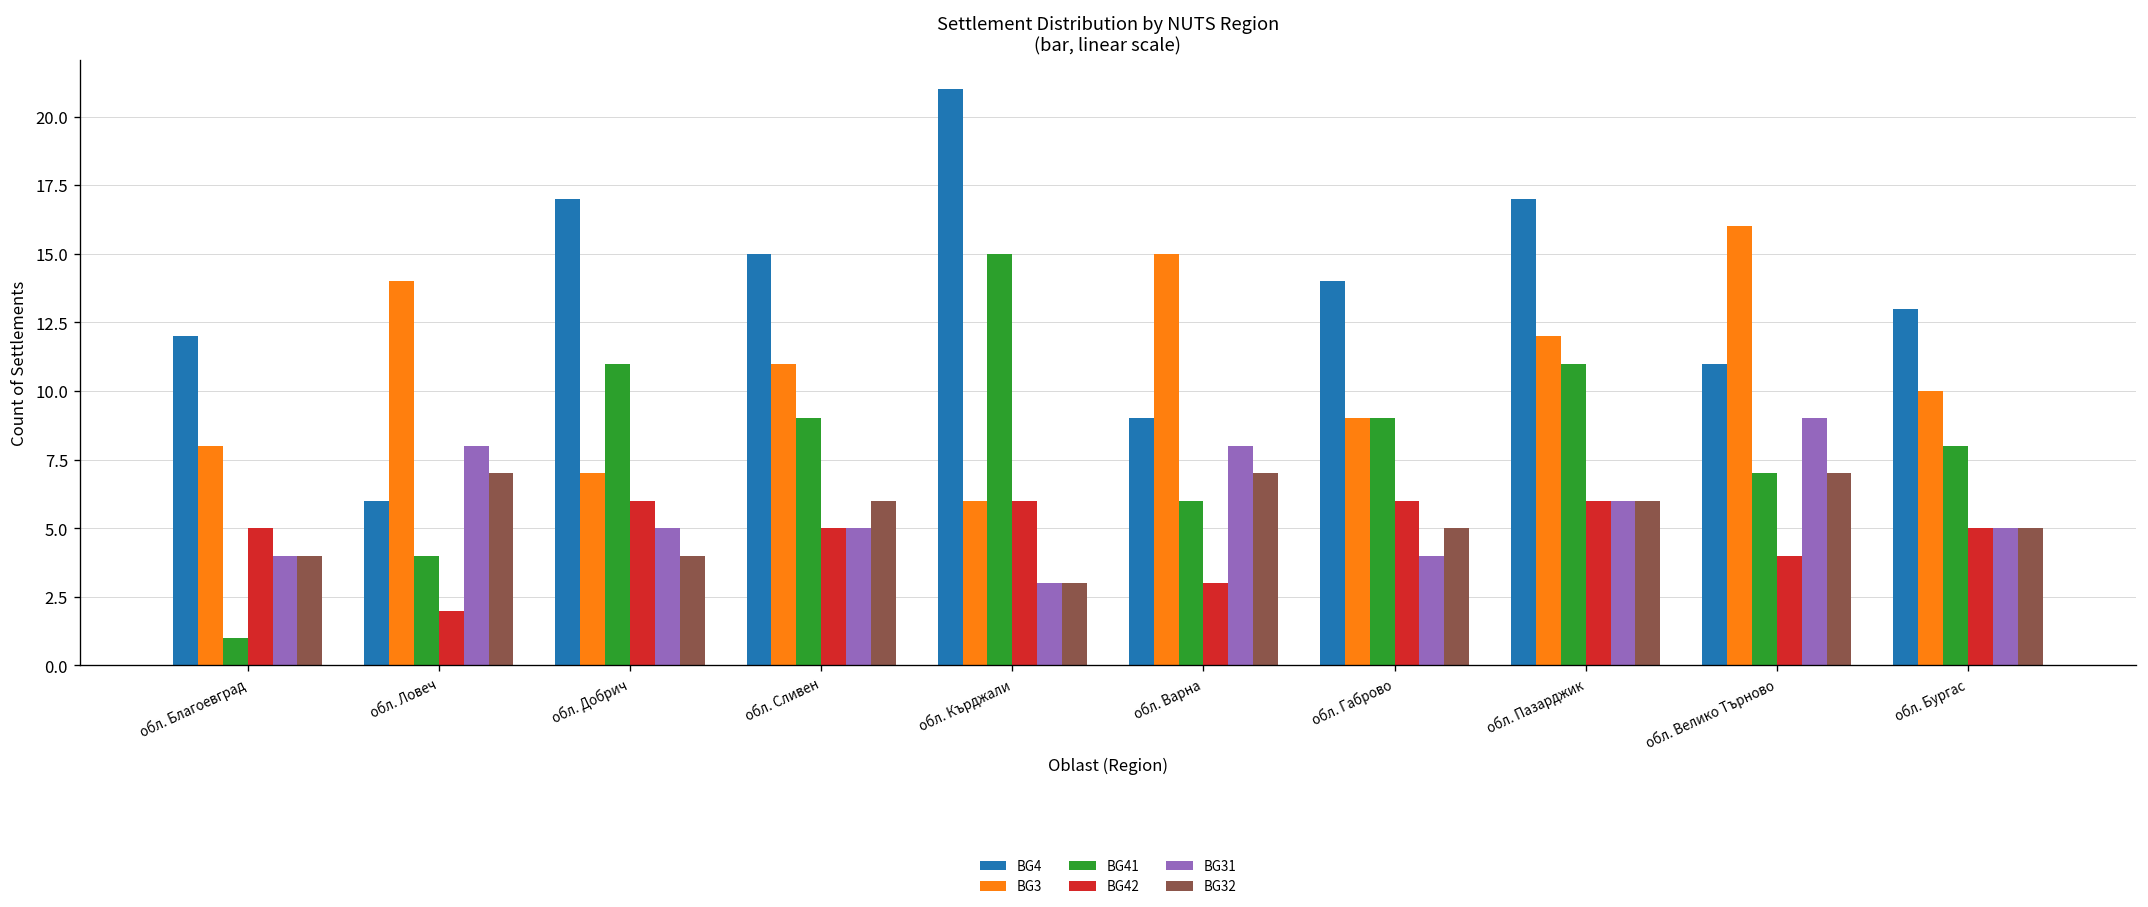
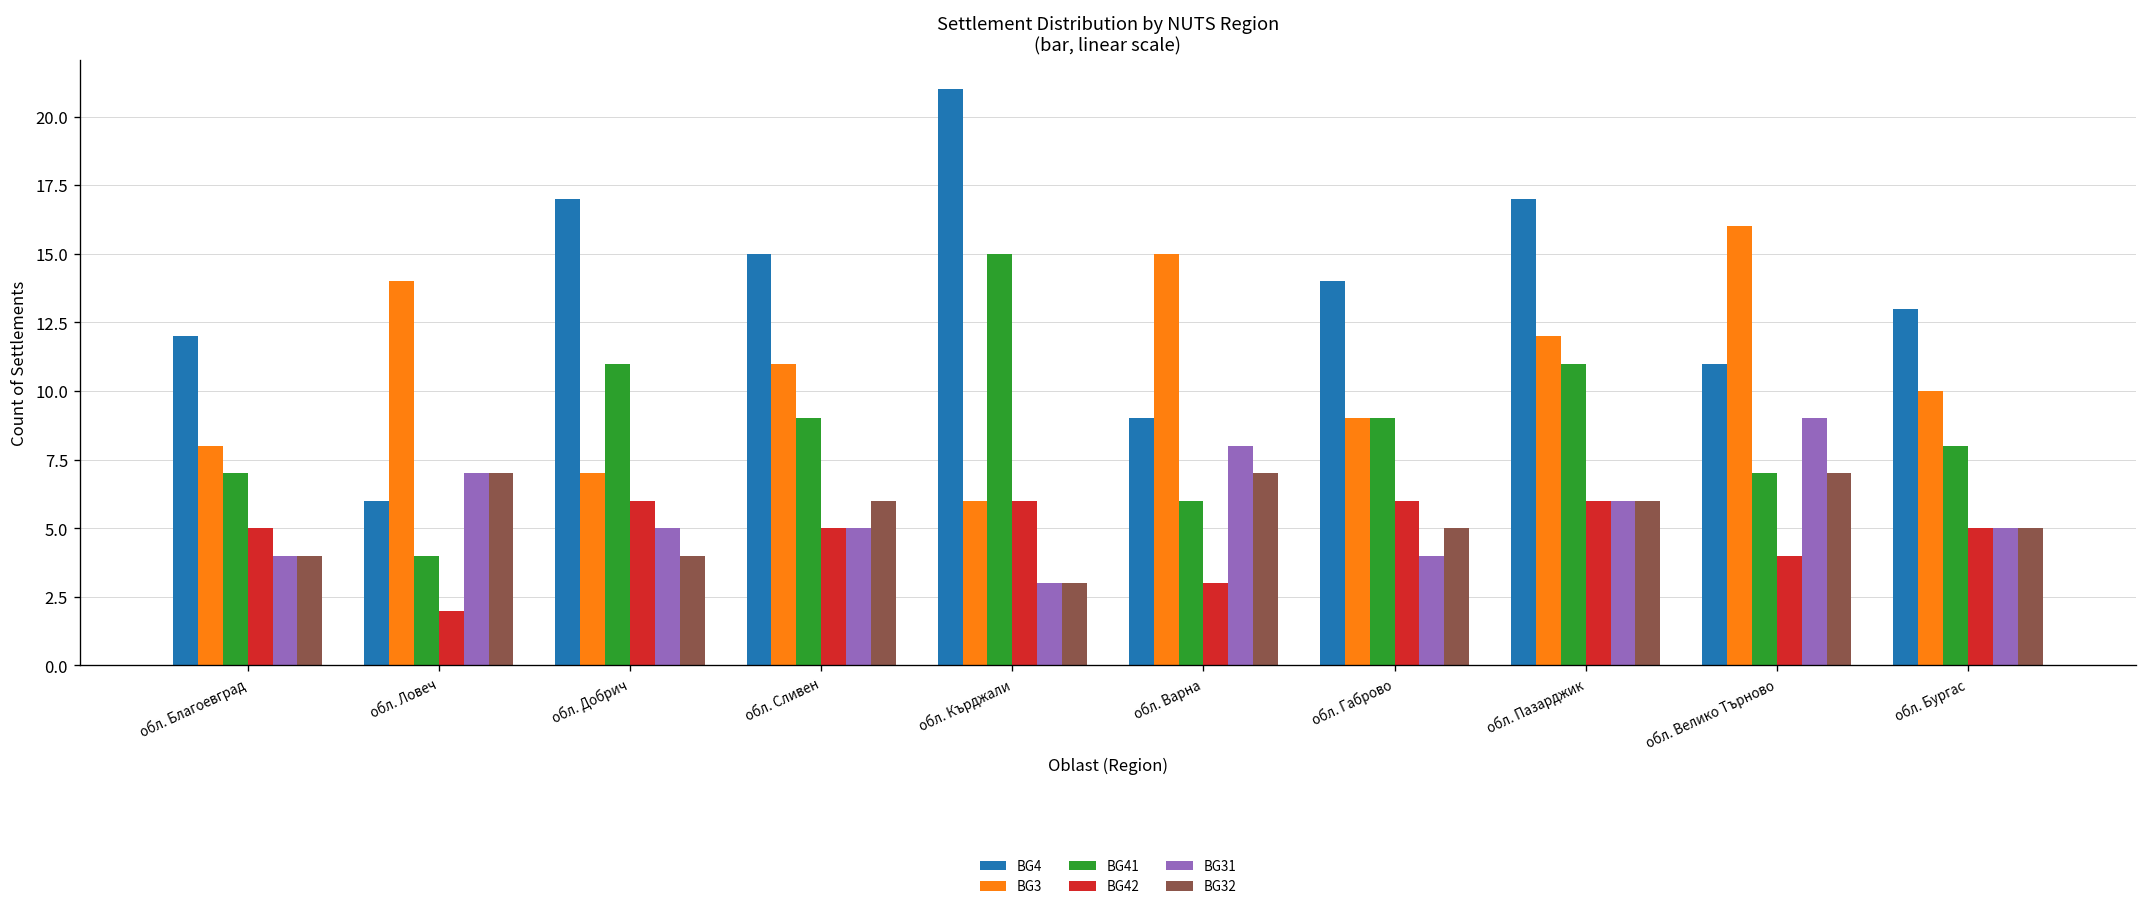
  {
    "BG4": {
      "обл. Благоевград": 12,
      "обл. Ловеч": 6,
      "обл. Добрич": 17,
      "обл. Сливен": 15,
      "обл. Кърджали": 21,
      "обл. Варна": 9,
      "обл. Габрово": 14,
      "обл. Пазарджик": 17,
      "обл. Велико Търново": 11,
      "обл. Бургас": 13
    },
    "BG3": {
      "обл. Благоевград": 8,
      "обл. Ловеч": 14,
      "обл. Добрич": 7,
      "обл. Сливен": 11,
      "обл. Кърджали": 6,
      "обл. Варна": 15,
      "обл. Габрово": 9,
      "обл. Пазарджик": 12,
      "обл. Велико Търново": 16,
      "обл. Бургас": 10
    },
    "BG41": {
-     "обл. Благоевград": 1,
+     "обл. Благоевград": 7,
      "обл. Ловеч": 4,
      "обл. Добрич": 11,
      "обл. Сливен": 9,
      "обл. Кърджали": 15,
      "обл. Варна": 6,
      "обл. Габрово": 9,
      "обл. Пазарджик": 11,
      "обл. Велико Търново": 7,
      "обл. Бургас": 8
    },
    "BG42": {
      "обл. Благоевград": 5,
      "обл. Ловеч": 2,
      "обл. Добрич": 6,
      "обл. Сливен": 5,
      "обл. Кърджали": 6,
      "обл. Варна": 3,
      "обл. Габрово": 6,
      "обл. Пазарджик": 6,
      "обл. Велико Търново": 4,
      "обл. Бургас": 5
    },
    "BG31": {
      "обл. Благоевград": 4,
-     "обл. Ловеч": 8,
+     "обл. Ловеч": 7,
      "обл. Добрич": 5,
      "обл. Сливен": 5,
      "обл. Кърджали": 3,
      "обл. Варна": 8,
      "обл. Габрово": 4,
      "обл. Пазарджик": 6,
      "обл. Велико Търново": 9,
      "обл. Бургас": 5
    },
    "BG32": {
      "обл. Благоевград": 4,
      "обл. Ловеч": 7,
      "обл. Добрич": 4,
      "обл. Сливен": 6,
      "обл. Кърджали": 3,
      "обл. Варна": 7,
      "обл. Габрово": 5,
      "обл. Пазарджик": 6,
      "обл. Велико Търново": 7,
      "обл. Бургас": 5
    }
  }
